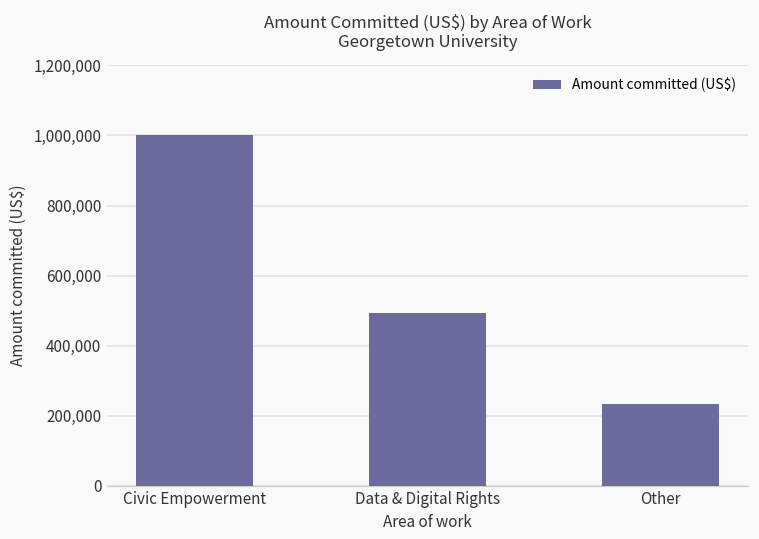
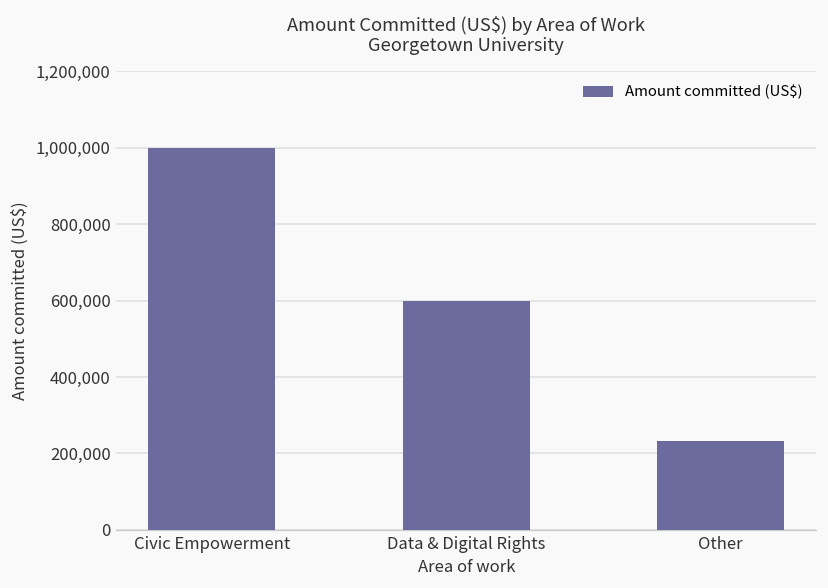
  {
    "Civic Empowerment": "1,000,000",
-   "Data & Digital Rights": "490,000",
+   "Data & Digital Rights": "600,000",
    "Other": "230,000"
  }
